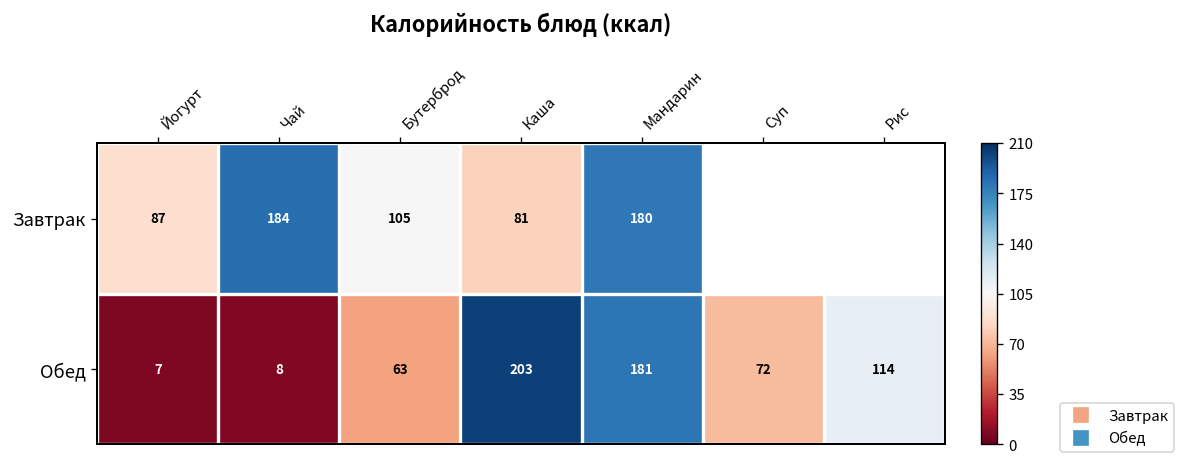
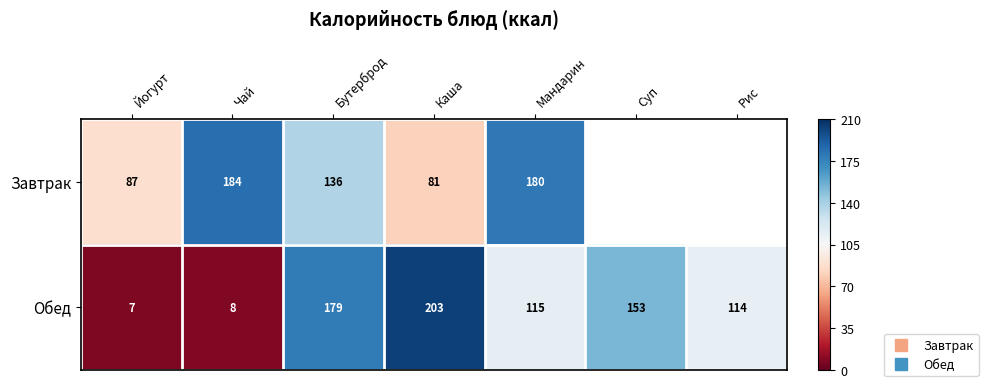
  {
    "Завтрак": {
      "Йогурт": 87,
      "Чай": 184,
-     "Бутерброд": 105,
+     "Бутерброд": 136,
      "Каша": 81,
      "Мандарин": 180
    },
    "Обед": {
      "Йогурт": 7,
      "Чай": 8,
-     "Бутерброд": 63,
+     "Бутерброд": 179,
      "Каша": 203,
-     "Мандарин": 181,
-     "Суп": 72,
+     "Мандарин": 115,
+     "Суп": 153,
      "Рис": 114
    }
  }
